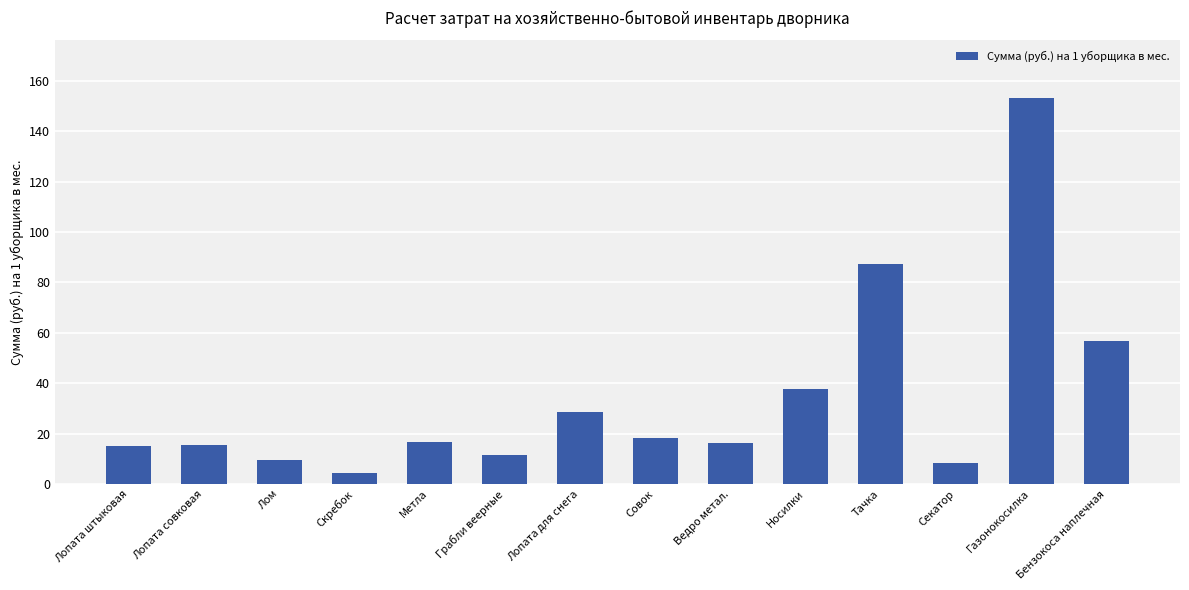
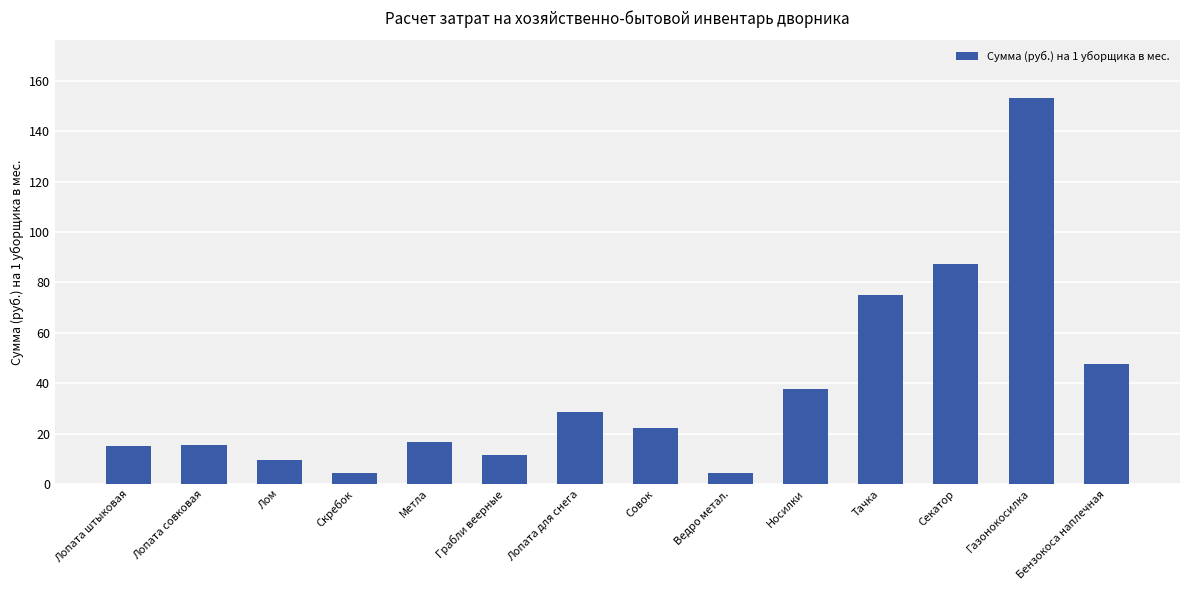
  {
    "Лопата штыковая": 15,
    "Лопата совковая": 15,
    "Лом": 9,
    "Скребок": 4,
    "Метла": 17,
    "Грабли веерные": 11,
    "Лопата для снега": 29,
-   "Совок": 18,
-   "Ведро метал.": 16,
+   "Совок": 22,
+   "Ведро метал.": 5,
    "Носилки": 38,
-   "Тачка": 88,
-   "Секатор": 8,
+   "Тачка": 75,
+   "Секатор": 87,
    "Газонокосилка": 153,
-   "Бензокоса наплечная": 57
+   "Бензокоса наплечная": 48
  }
